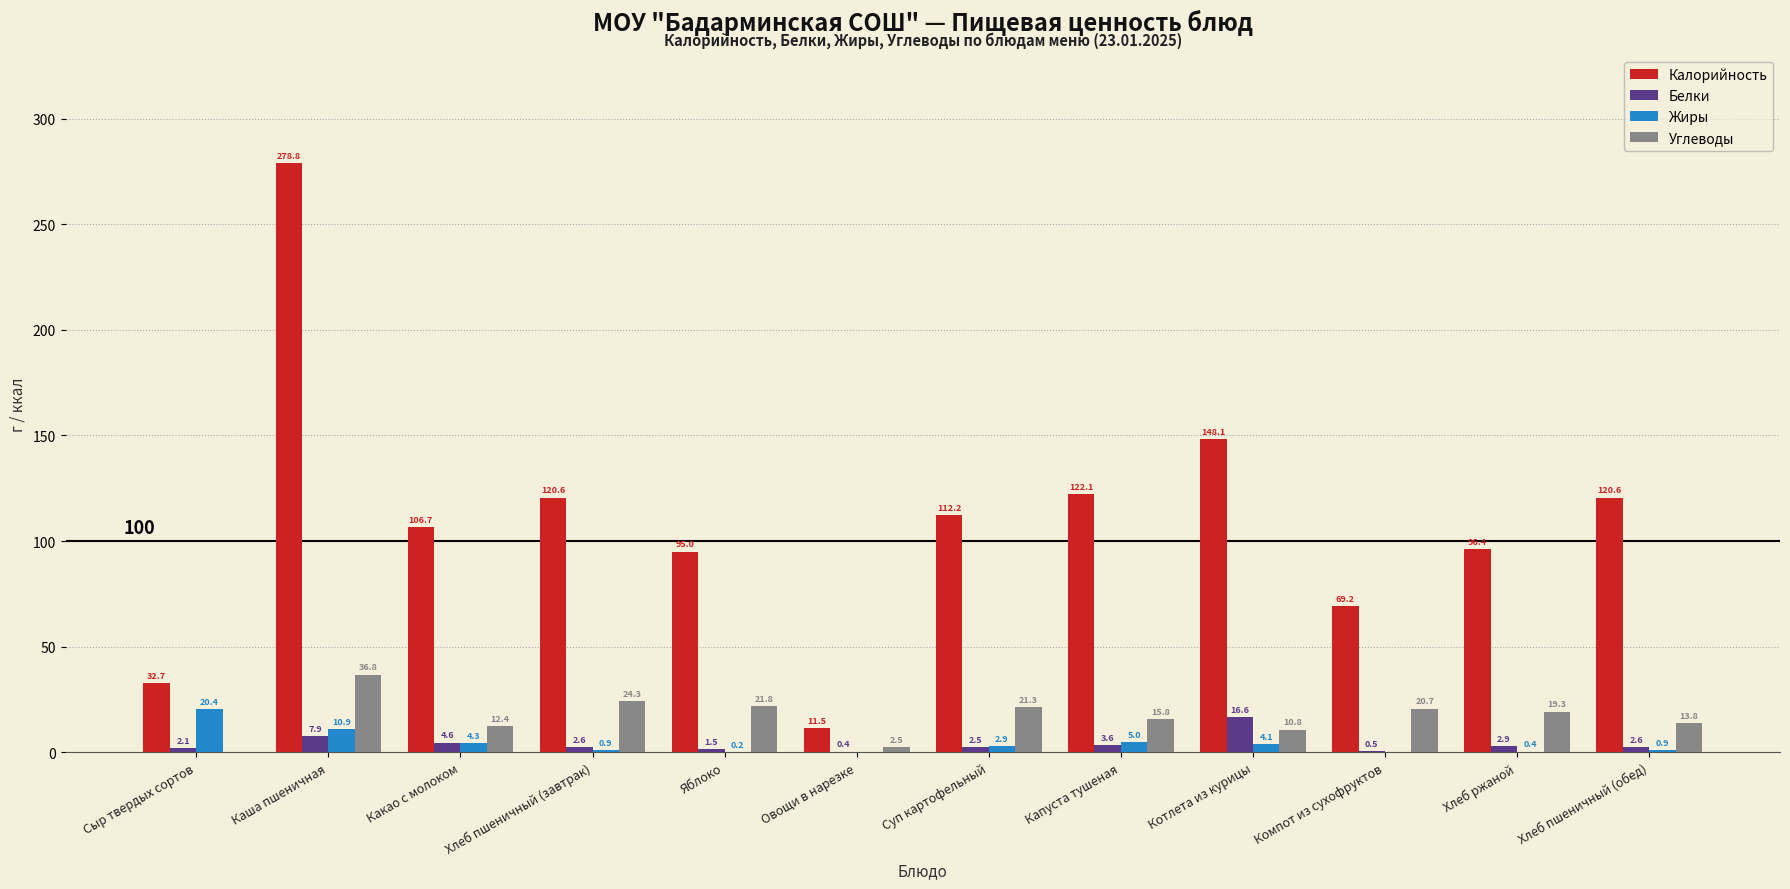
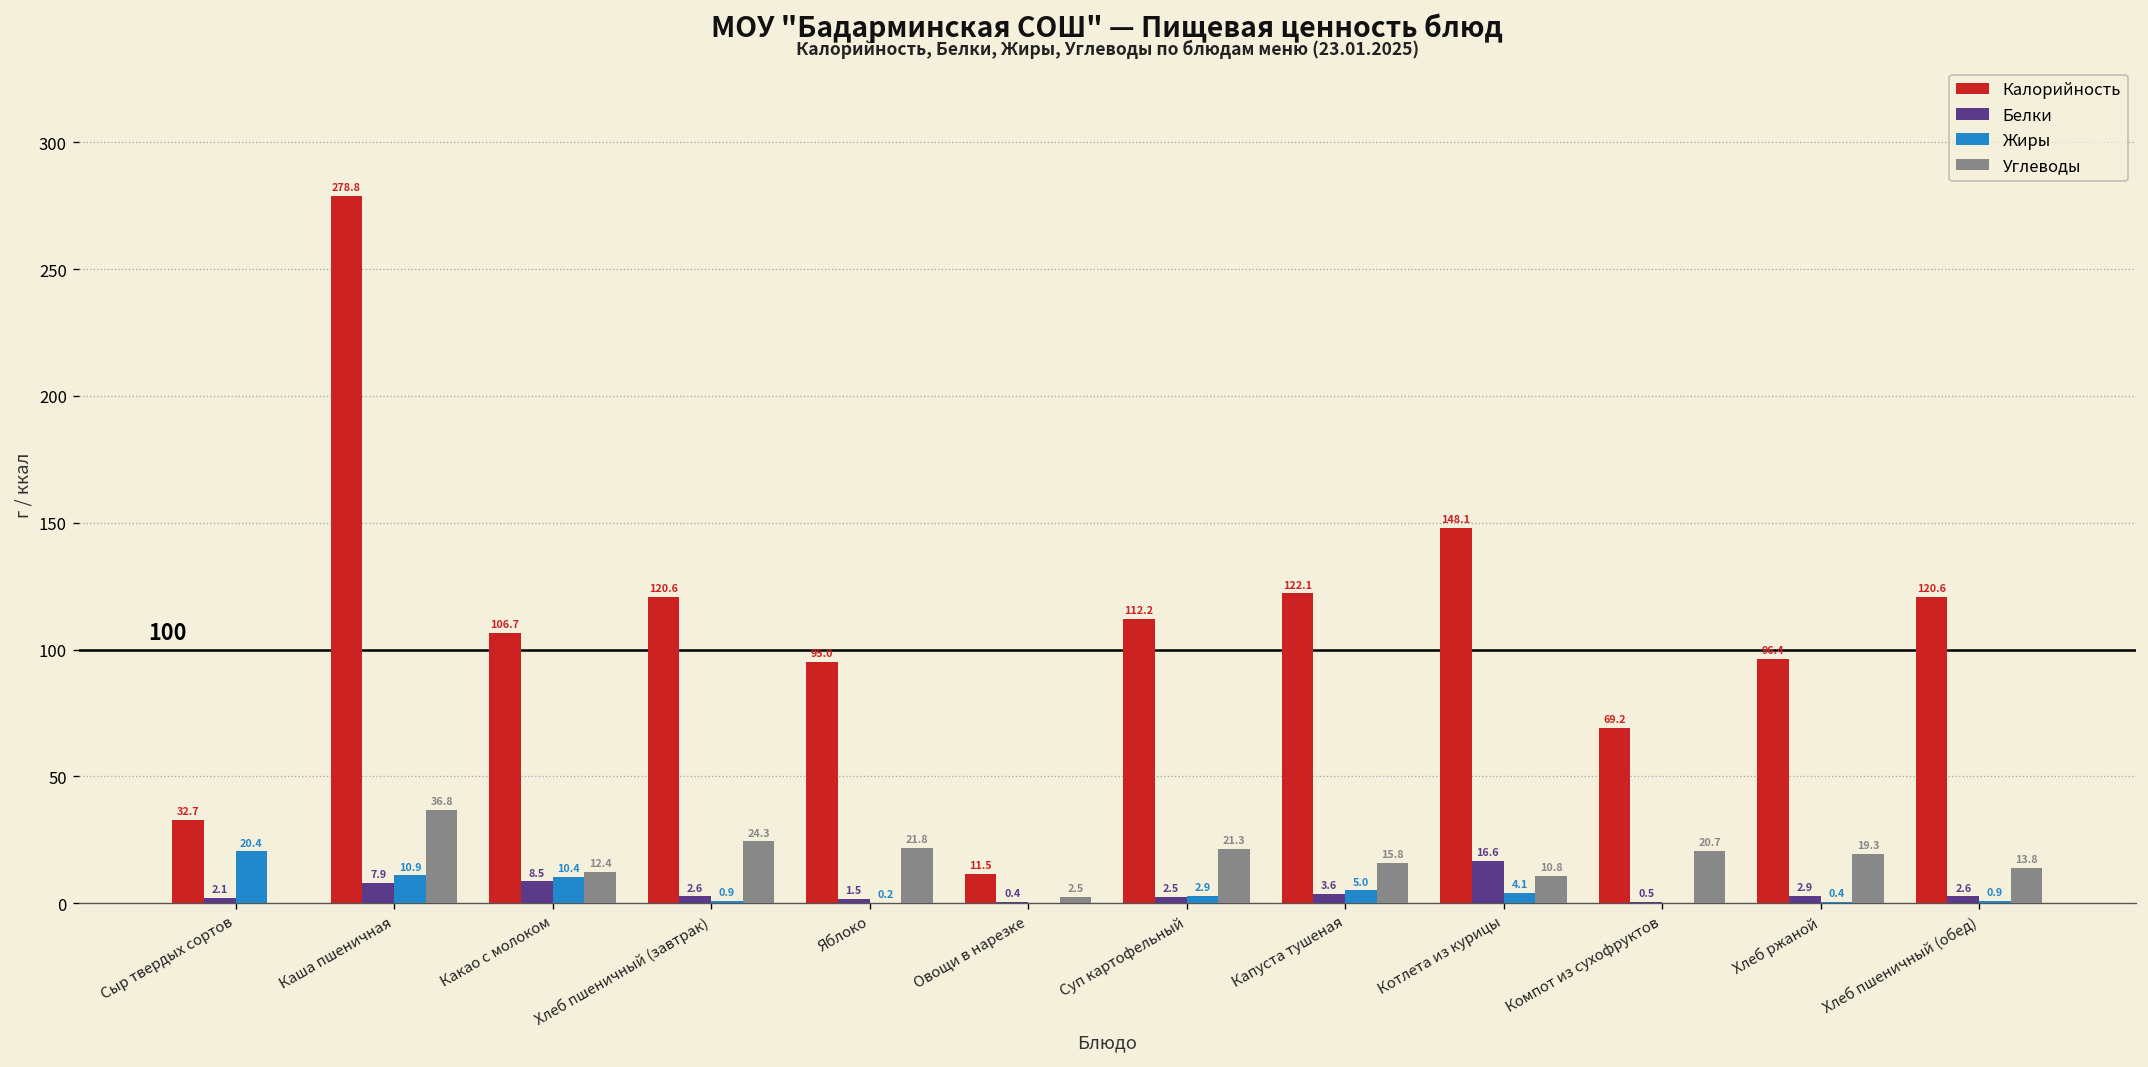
  {
    "Калорийность": {
      "Сыр твердых сортов": 32.7,
      "Каша пшеничная": 278.8,
      "Какао с молоком": 106.7,
      "Хлеб пшеничный (завтрак)": 120.6,
      "Яблоко": 95.0,
      "Овощи в нарезке": 11.5,
      "Суп картофельный": 112.2,
      "Капуста тушеная": 122.1,
      "Котлета из курицы": 148.1,
      "Компот из сухофруктов": 69.2,
      "Хлеб ржаной": 96.4,
      "Хлеб пшеничный (обед)": 120.6
    },
    "Белки": {
      "Сыр твердых сортов": 2.1,
      "Каша пшеничная": 7.9,
-     "Какао с молоком": 4.6,
+     "Какао с молоком": 8.5,
      "Хлеб пшеничный (завтрак)": 2.6,
      "Яблоко": 1.5,
      "Овощи в нарезке": 0.4,
      "Суп картофельный": 2.5,
      "Капуста тушеная": 3.6,
      "Котлета из курицы": 16.6,
      "Компот из сухофруктов": 0.5,
      "Хлеб ржаной": 2.9,
      "Хлеб пшеничный (обед)": 2.6
    },
    "Жиры": {
      "Сыр твердых сортов": 20.4,
      "Каша пшеничная": 10.9,
-     "Какао с молоком": 4.3,
+     "Какао с молоком": 10.4,
      "Хлеб пшеничный (завтрак)": 0.9,
      "Яблоко": 0.2,
      "Суп картофельный": 2.9,
      "Капуста тушеная": 5.0,
      "Котлета из курицы": 4.1,
      "Хлеб ржаной": 0.4,
      "Хлеб пшеничный (обед)": 0.9
    },
    "Углеводы": {
      "Каша пшеничная": 36.8,
      "Какао с молоком": 12.4,
      "Хлеб пшеничный (завтрак)": 24.3,
      "Яблоко": 21.8,
      "Овощи в нарезке": 2.5,
      "Суп картофельный": 21.3,
      "Капуста тушеная": 15.8,
      "Котлета из курицы": 10.8,
      "Компот из сухофруктов": 20.7,
      "Хлеб ржаной": 19.3,
      "Хлеб пшеничный (обед)": 13.8
    }
  }
